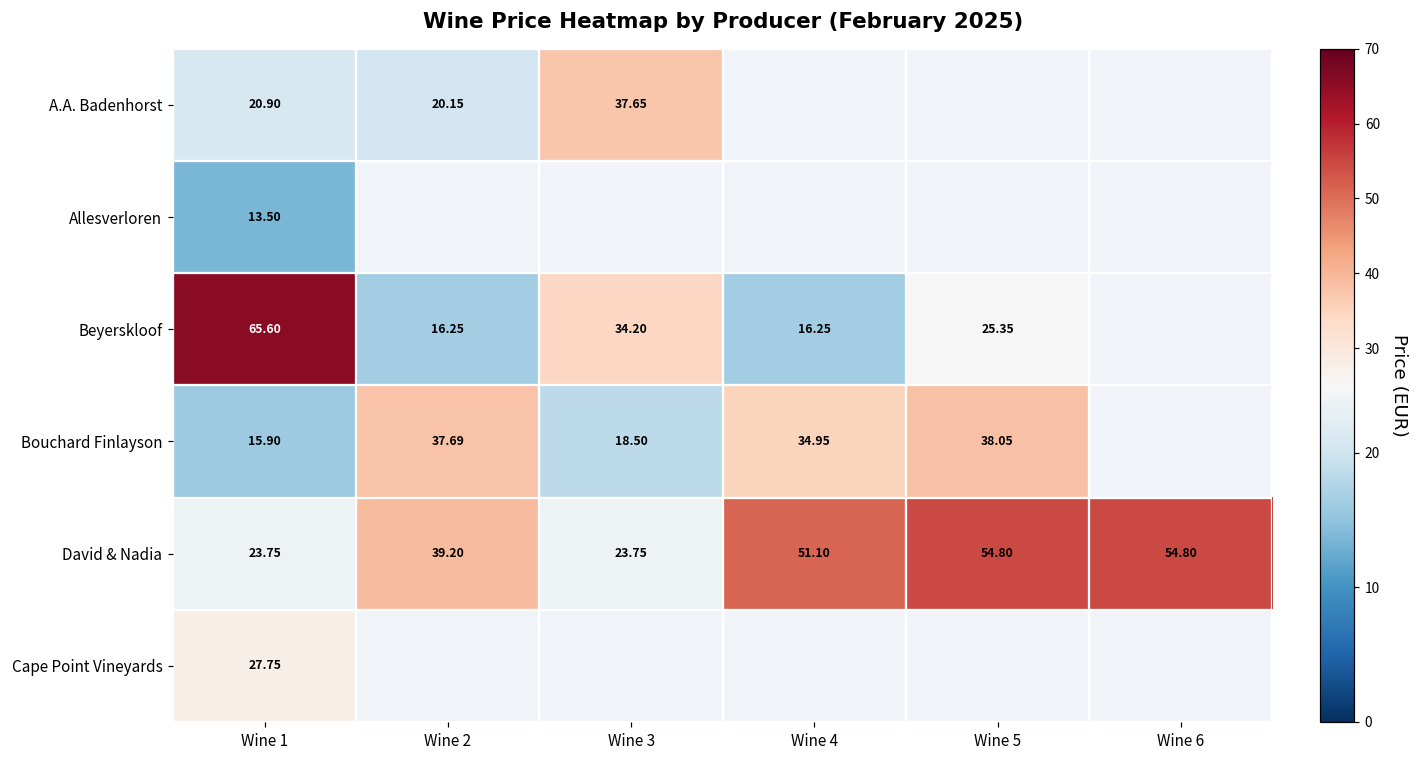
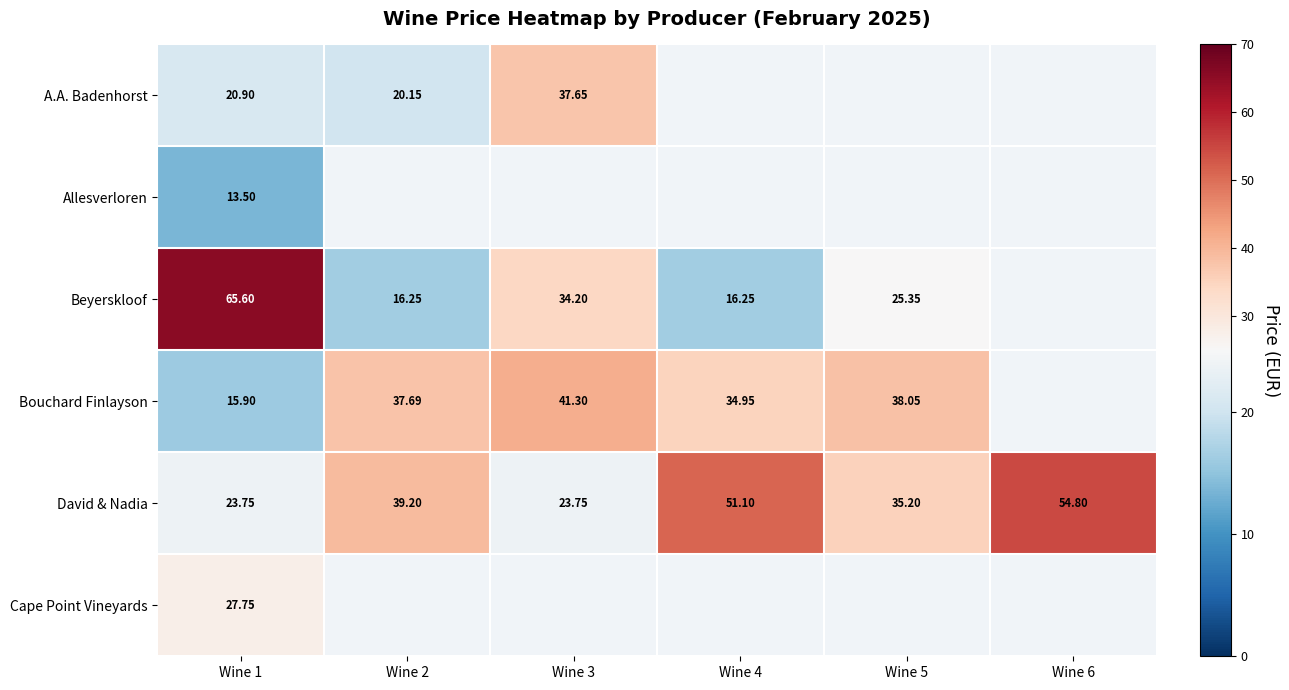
  {
    "A.A. Badenhorst": {
      "Wine 1": 20.90,
      "Wine 2": 20.15,
      "Wine 3": 37.65
    },
    "Allesverloren": {
      "Wine 1": 13.50
    },
    "Beyerskloof": {
      "Wine 1": 65.60,
      "Wine 2": 16.25,
      "Wine 3": 34.20,
      "Wine 4": 16.25,
      "Wine 5": 25.35
    },
    "Bouchard Finlayson": {
      "Wine 1": 15.90,
      "Wine 2": 37.69,
-     "Wine 3": 18.50,
+     "Wine 3": 41.30,
      "Wine 4": 34.95,
      "Wine 5": 38.05
    },
    "David & Nadia": {
      "Wine 1": 23.75,
      "Wine 2": 39.20,
      "Wine 3": 23.75,
      "Wine 4": 51.10,
-     "Wine 5": 54.80,
+     "Wine 5": 35.20,
      "Wine 6": 54.80
    },
    "Cape Point Vineyards": {
      "Wine 1": 27.75
    }
  }
